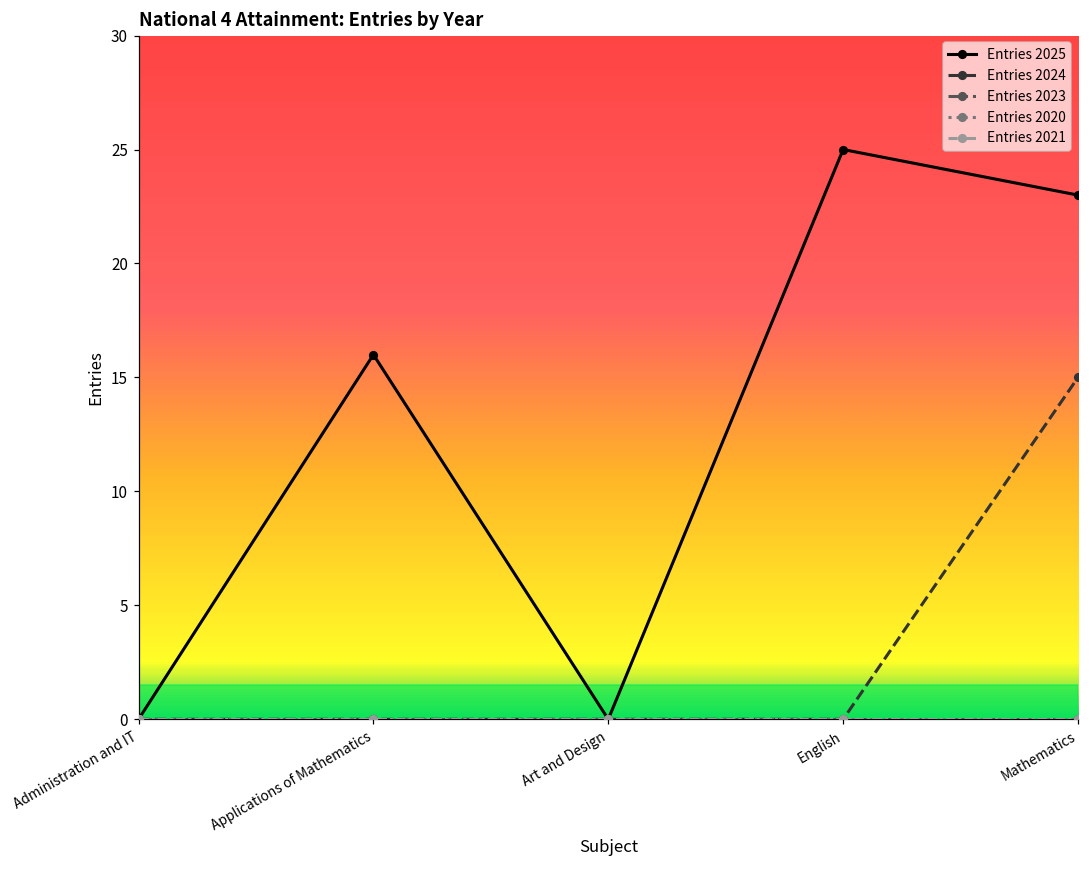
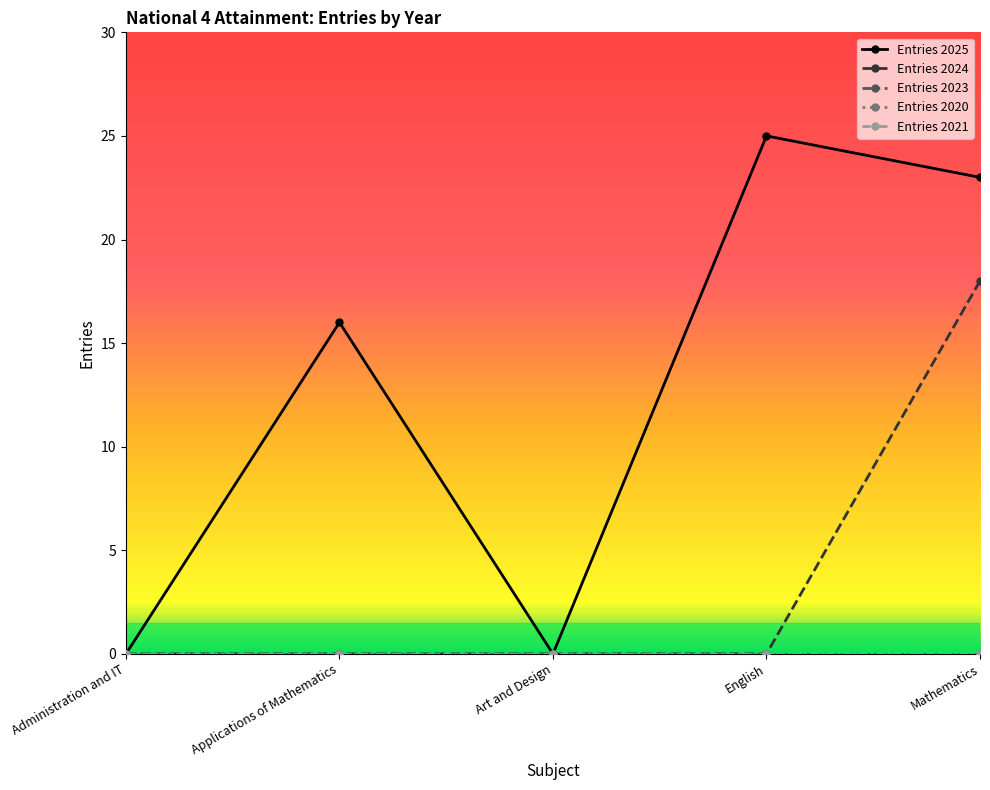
  {
    "Entries 2025": {
      "Applications of Mathematics": 16,
      "English": 25,
      "Mathematics": 23
    },
    "Entries 2024": {
-     "Mathematics": 15
+     "Mathematics": 18
    }
  }
